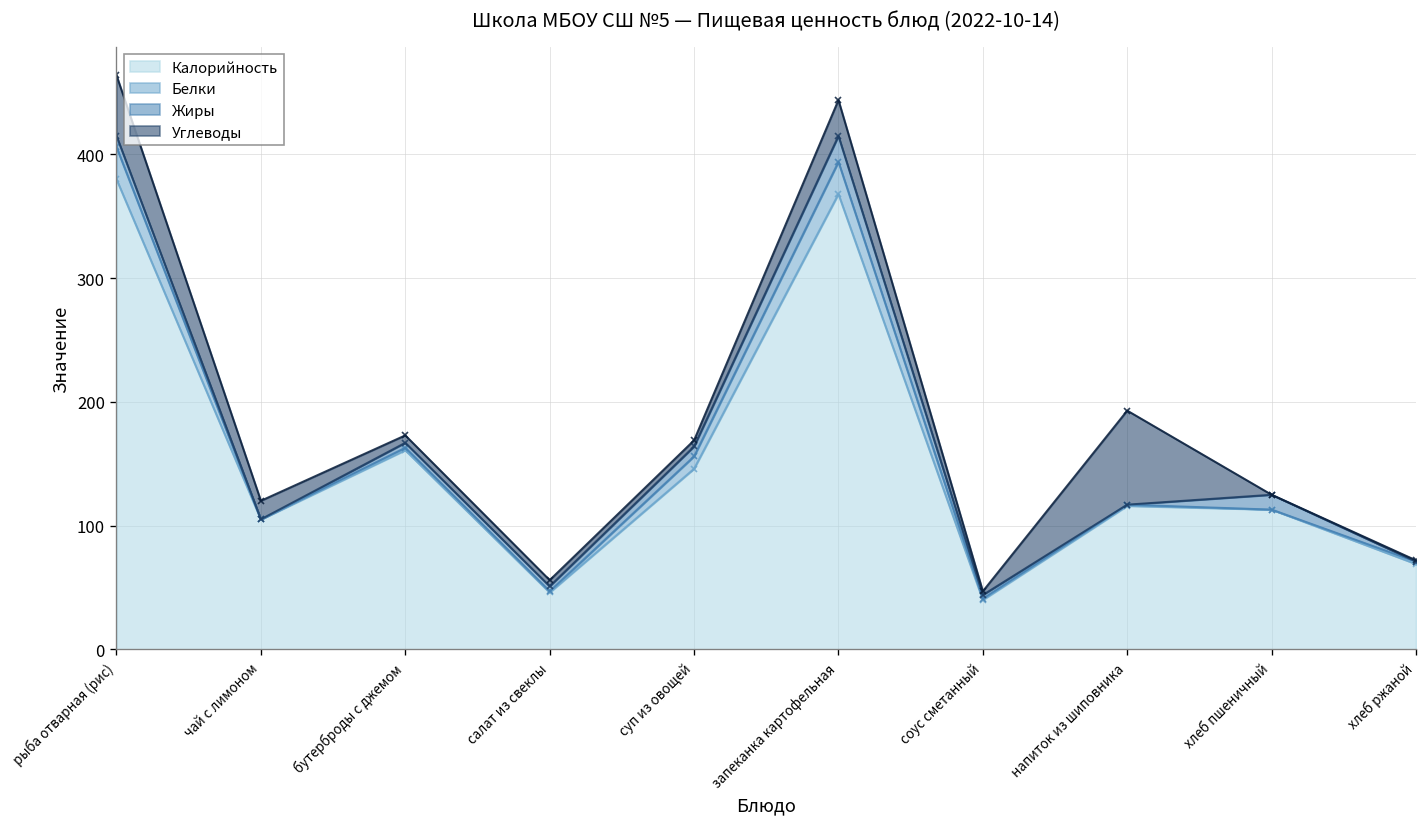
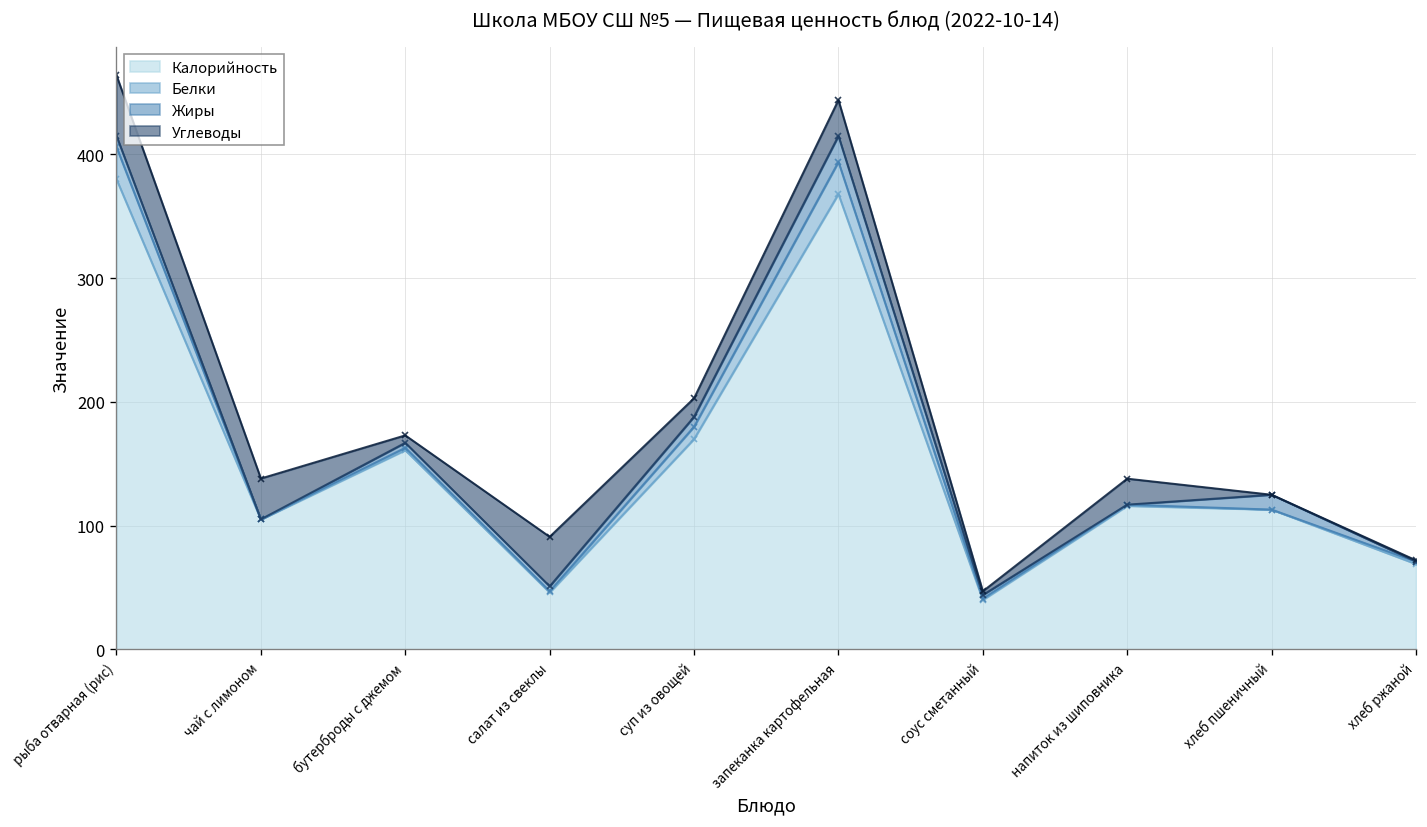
  {
    "Калорийность": {
      "рыба отварная (рис)": 380,
-     "суп из овощей": 146,
+     "суп из овощей": 170,
      "запеканка картофельная": 368
    },
    "Углеводы": {
      "рыба отварная (рис)": 49,
-     "чай с лимоном": 15,
+     "чай с лимоном": 33,
      "бутерброды с джемом": 6,
-     "салат из свеклы": 5,
-     "суп из овощей": 5,
+     "салат из свеклы": 40,
+     "суп из овощей": 15,
      "запеканка картофельная": 29,
      "соус сметанный": 3,
-     "напиток из шиповника": 76
+     "напиток из шиповника": 21
    }
  }
